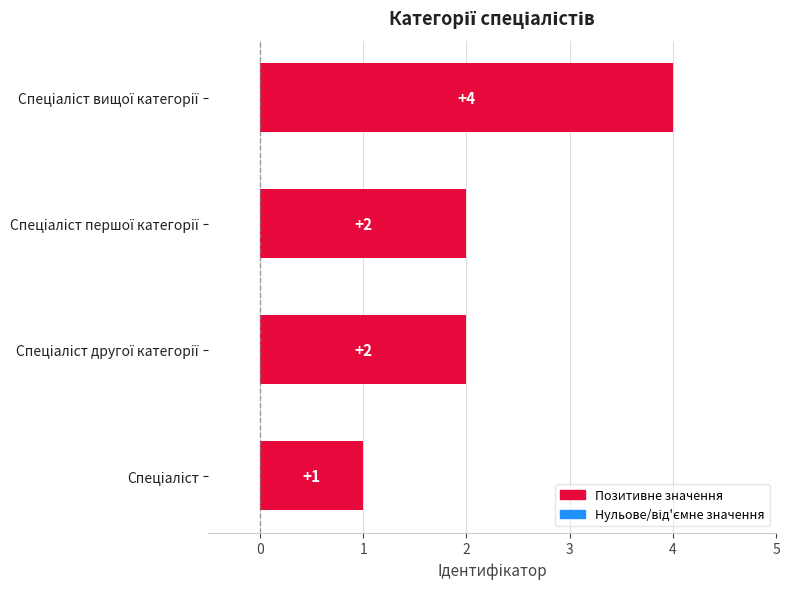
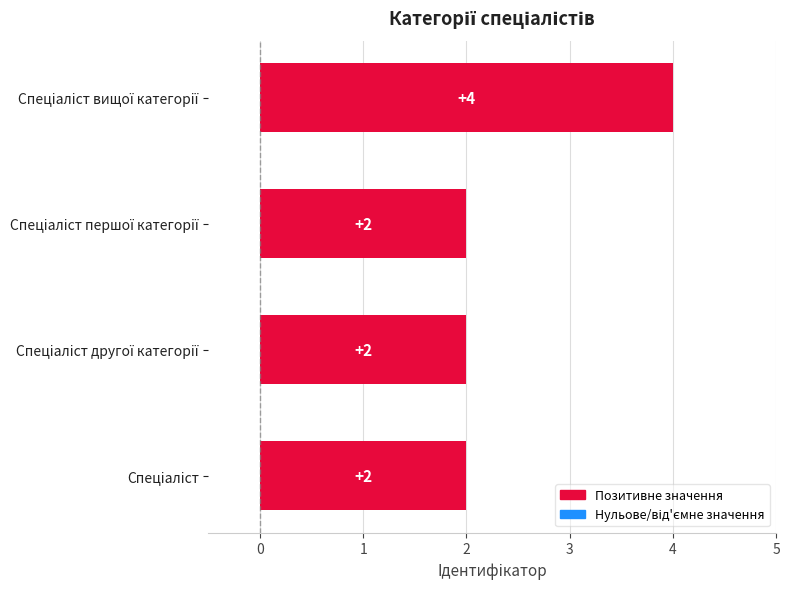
  {
    "Спеціаліст вищої категорії": "+4",
    "Спеціаліст першої категорії": "+2",
    "Спеціаліст другої категорії": "+2",
-   "Спеціаліст": "+1"
+   "Спеціаліст": "+2"
  }
